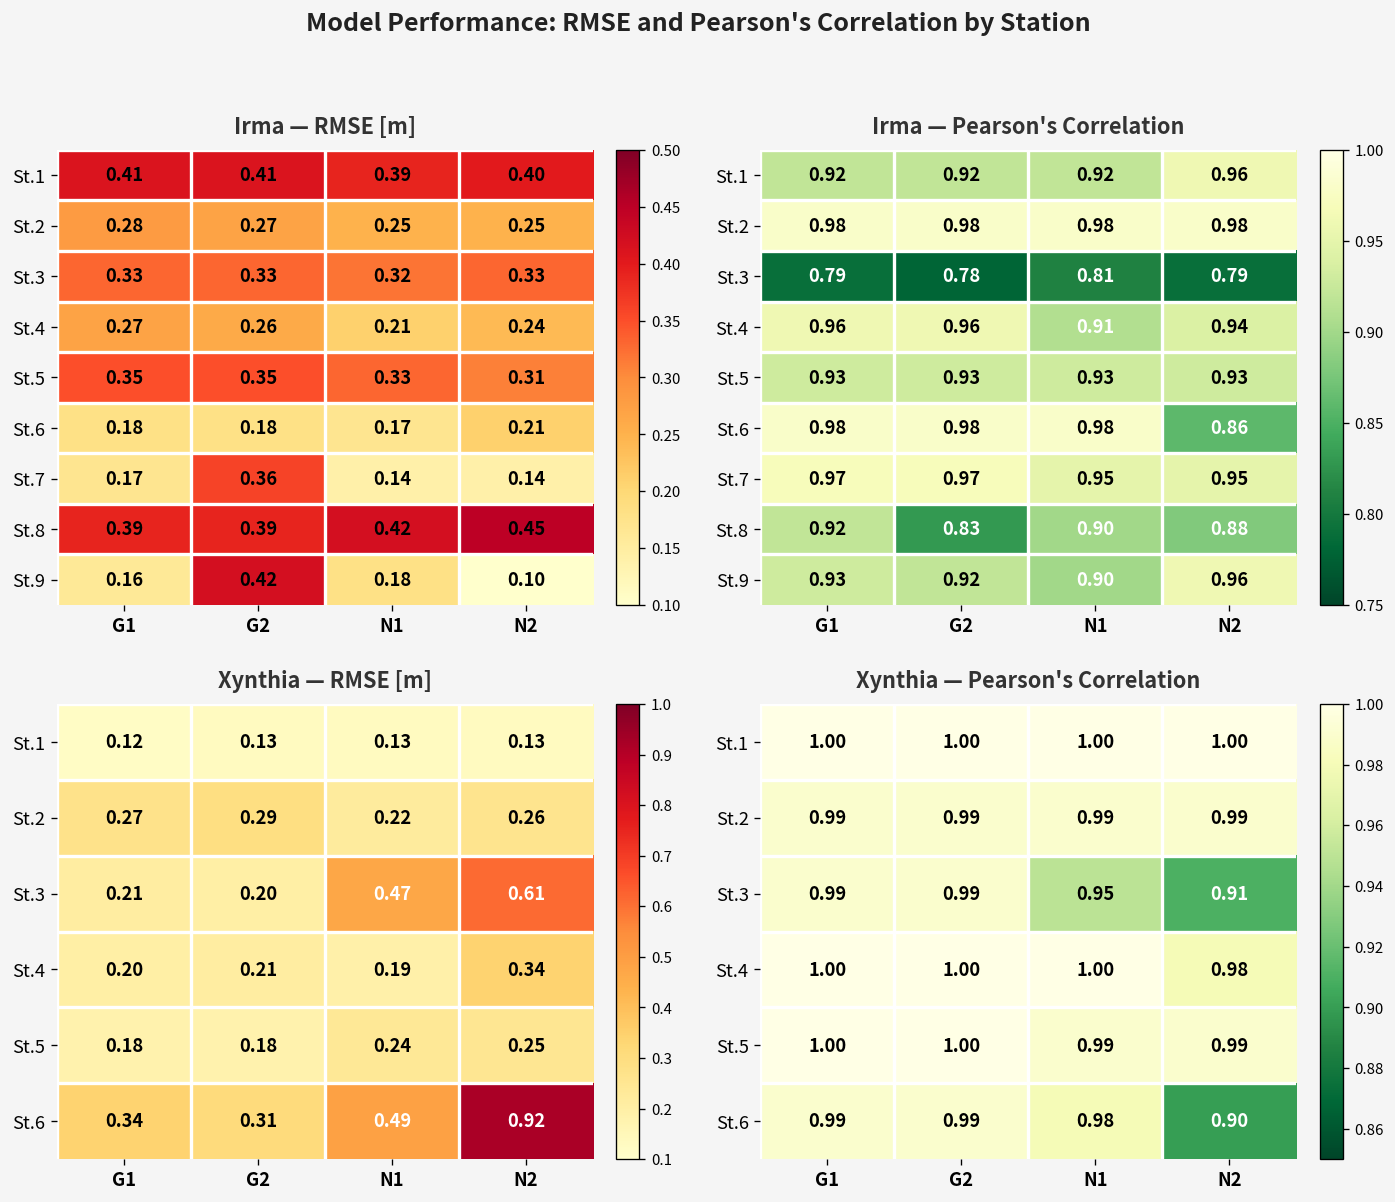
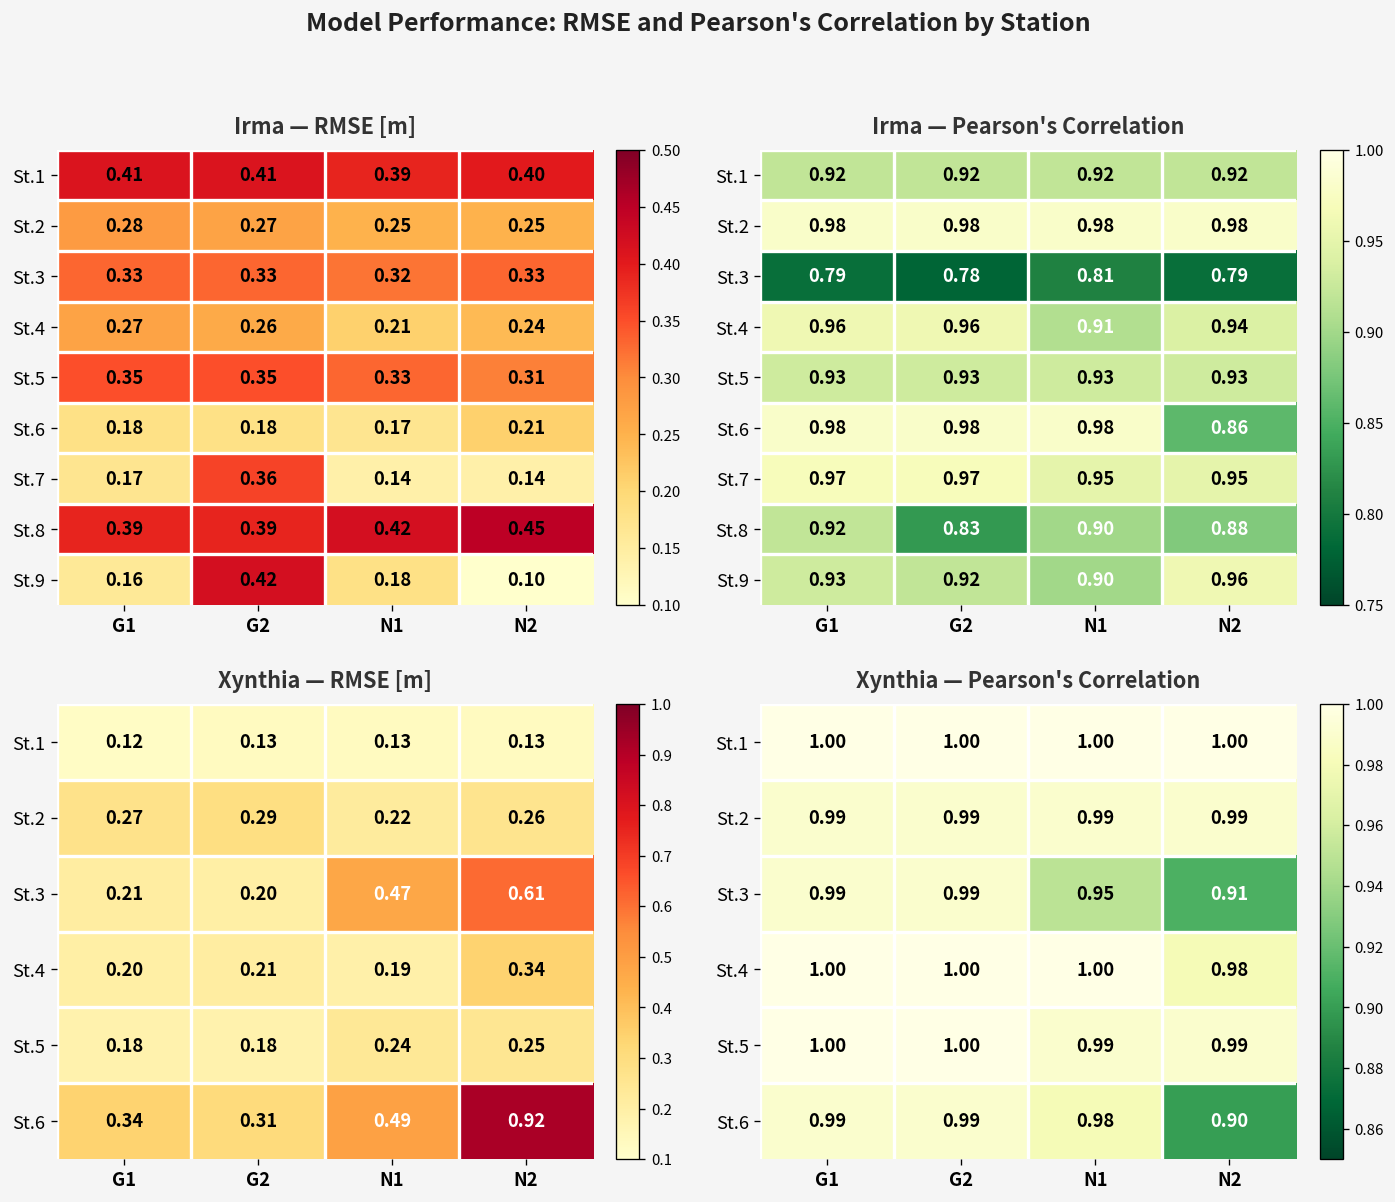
  {
    "Irma — RMSE [m]": {
      "St.1": {
        "G1": 0.41,
        "G2": 0.41,
        "N1": 0.39,
        "N2": 0.40
      },
      "St.2": {
        "G1": 0.28,
        "G2": 0.27,
        "N1": 0.25,
        "N2": 0.25
      },
      "St.3": {
        "G1": 0.33,
        "G2": 0.33,
        "N1": 0.32,
        "N2": 0.33
      },
      "St.4": {
        "G1": 0.27,
        "G2": 0.26,
        "N1": 0.21,
        "N2": 0.24
      },
      "St.5": {
        "G1": 0.35,
        "G2": 0.35,
        "N1": 0.33,
        "N2": 0.31
      },
      "St.6": {
        "G1": 0.18,
        "G2": 0.18,
        "N1": 0.17,
        "N2": 0.21
      },
      "St.7": {
        "G1": 0.17,
        "G2": 0.36,
        "N1": 0.14,
        "N2": 0.14
      },
      "St.8": {
        "G1": 0.39,
        "G2": 0.39,
        "N1": 0.42,
        "N2": 0.45
      },
      "St.9": {
        "G1": 0.16,
        "G2": 0.42,
        "N1": 0.18,
        "N2": 0.10
      }
    },
    "Irma — Pearson's Correlation": {
      "St.1": {
        "G1": 0.92,
        "G2": 0.92,
        "N1": 0.92,
-       "N2": 0.96
+       "N2": 0.92
      },
      "St.2": {
        "G1": 0.98,
        "G2": 0.98,
        "N1": 0.98,
        "N2": 0.98
      },
      "St.3": {
        "G1": 0.79,
        "G2": 0.78,
        "N1": 0.81,
        "N2": 0.79
      },
      "St.4": {
        "G1": 0.96,
        "G2": 0.96,
        "N1": 0.91,
        "N2": 0.94
      },
      "St.5": {
        "G1": 0.93,
        "G2": 0.93,
        "N1": 0.93,
        "N2": 0.93
      },
      "St.6": {
        "G1": 0.98,
        "G2": 0.98,
        "N1": 0.98,
        "N2": 0.86
      },
      "St.7": {
        "G1": 0.97,
        "G2": 0.97,
        "N1": 0.95,
        "N2": 0.95
      },
      "St.8": {
        "G1": 0.92,
        "G2": 0.83,
        "N1": 0.90,
        "N2": 0.88
      },
      "St.9": {
        "G1": 0.93,
        "G2": 0.92,
        "N1": 0.90,
        "N2": 0.96
      }
    },
    "Xynthia — RMSE [m]": {
      "St.1": {
        "G1": 0.12,
        "G2": 0.13,
        "N1": 0.13,
        "N2": 0.13
      },
      "St.2": {
        "G1": 0.27,
        "G2": 0.29,
        "N1": 0.22,
        "N2": 0.26
      },
      "St.3": {
        "G1": 0.21,
        "G2": 0.20,
        "N1": 0.47,
        "N2": 0.61
      },
      "St.4": {
        "G1": 0.20,
        "G2": 0.21,
        "N1": 0.19,
        "N2": 0.34
      },
      "St.5": {
        "G1": 0.18,
        "G2": 0.18,
        "N1": 0.24,
        "N2": 0.25
      },
      "St.6": {
        "G1": 0.34,
        "G2": 0.31,
        "N1": 0.49,
        "N2": 0.92
      }
    },
    "Xynthia — Pearson's Correlation": {
      "St.1": {
        "G1": 1.00,
        "G2": 1.00,
        "N1": 1.00,
        "N2": 1.00
      },
      "St.2": {
        "G1": 0.99,
        "G2": 0.99,
        "N1": 0.99,
        "N2": 0.99
      },
      "St.3": {
        "G1": 0.99,
        "G2": 0.99,
        "N1": 0.95,
        "N2": 0.91
      },
      "St.4": {
        "G1": 1.00,
        "G2": 1.00,
        "N1": 1.00,
        "N2": 0.98
      },
      "St.5": {
        "G1": 1.00,
        "G2": 1.00,
        "N1": 0.99,
        "N2": 0.99
      },
      "St.6": {
        "G1": 0.99,
        "G2": 0.99,
        "N1": 0.98,
        "N2": 0.90
      }
    }
  }
